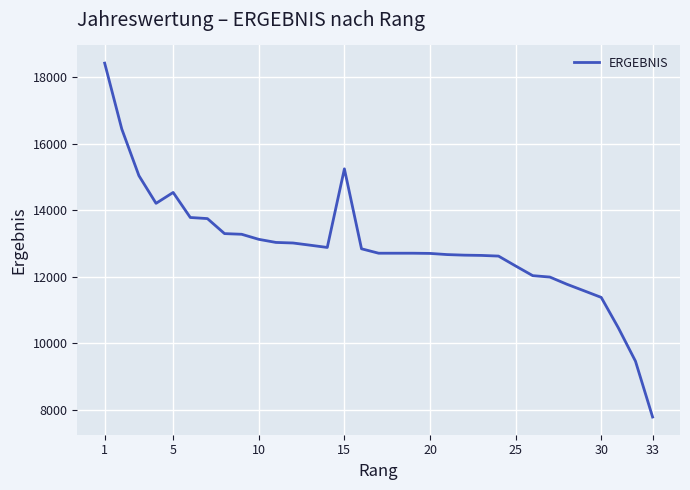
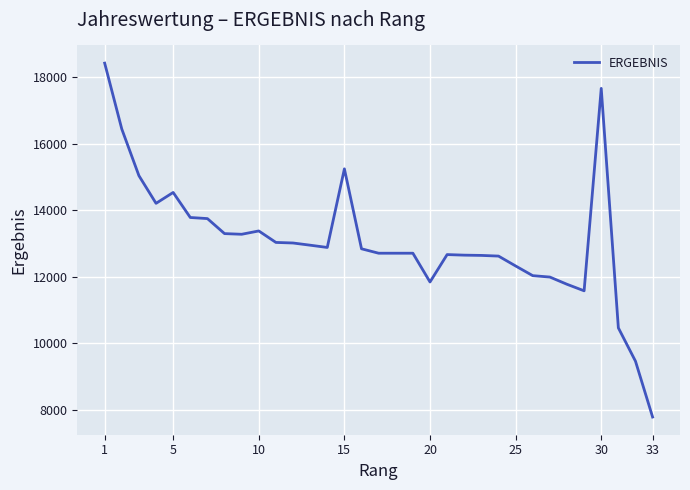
  {
    "1": 18400,
    "5": 14500,
-   "10": 13100,
+   "10": 13400,
    "15": 15200,
-   "20": 12700,
+   "20": 11800,
    "25": 12300,
-   "30": 11400,
+   "30": 17700,
    "33": 7800
  }
